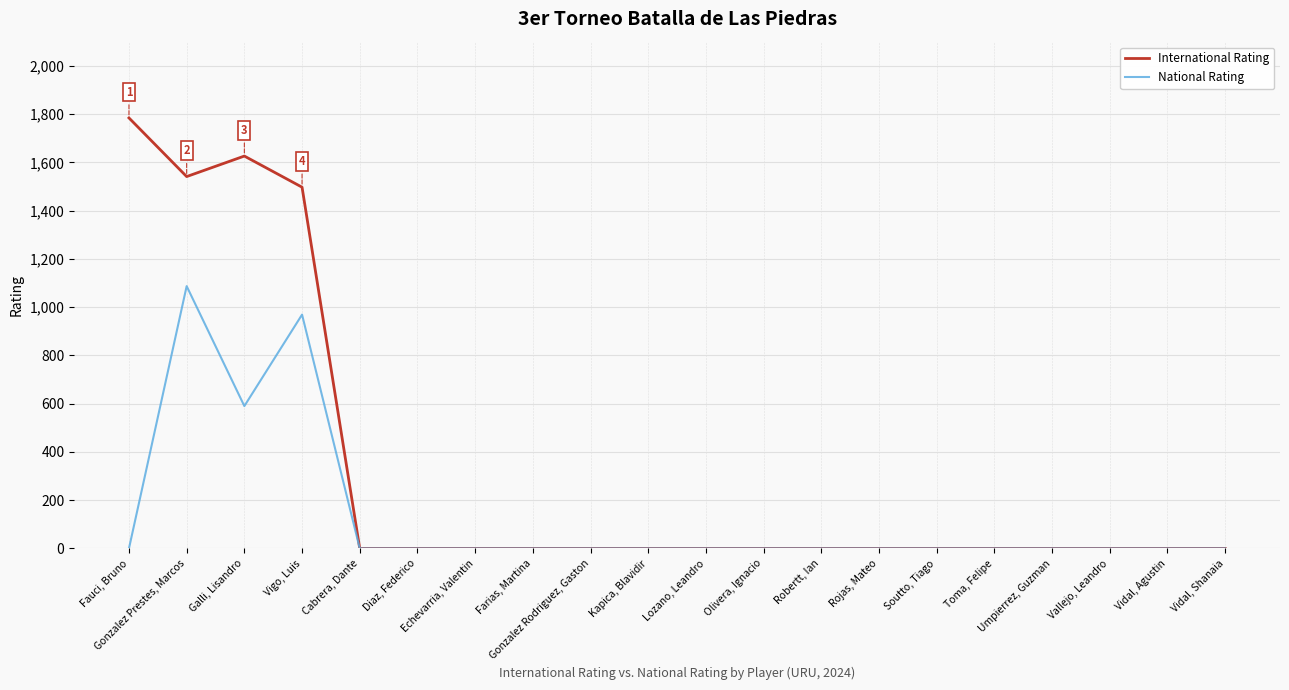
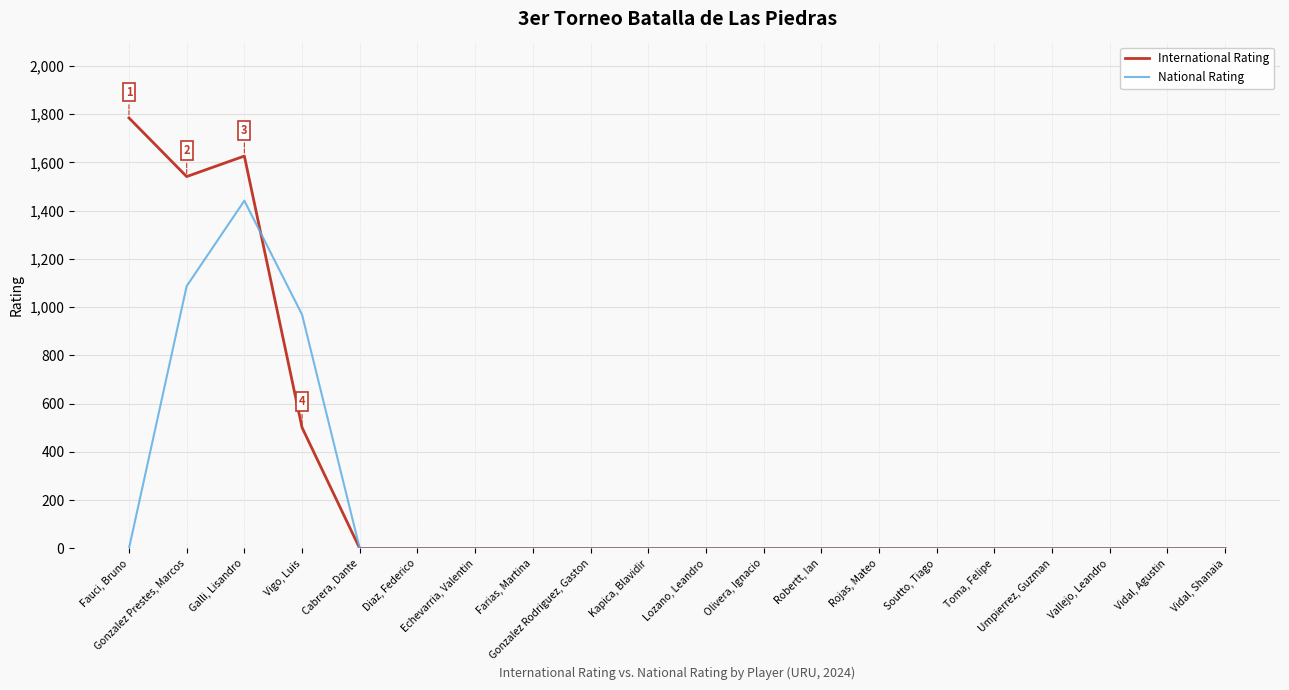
  {
    "International Rating": {
-     "Vigo, Luis": "1,500"
+     "Vigo, Luis": "500"
    },
    "National Rating": {
      "Fauci, Bruno": "0",
      "Gonzalez Prestes, Marcos": "1,090",
-     "Galli, Lisandro": "590",
+     "Galli, Lisandro": "1,440",
      "Vigo, Luis": "970"
    }
  }
